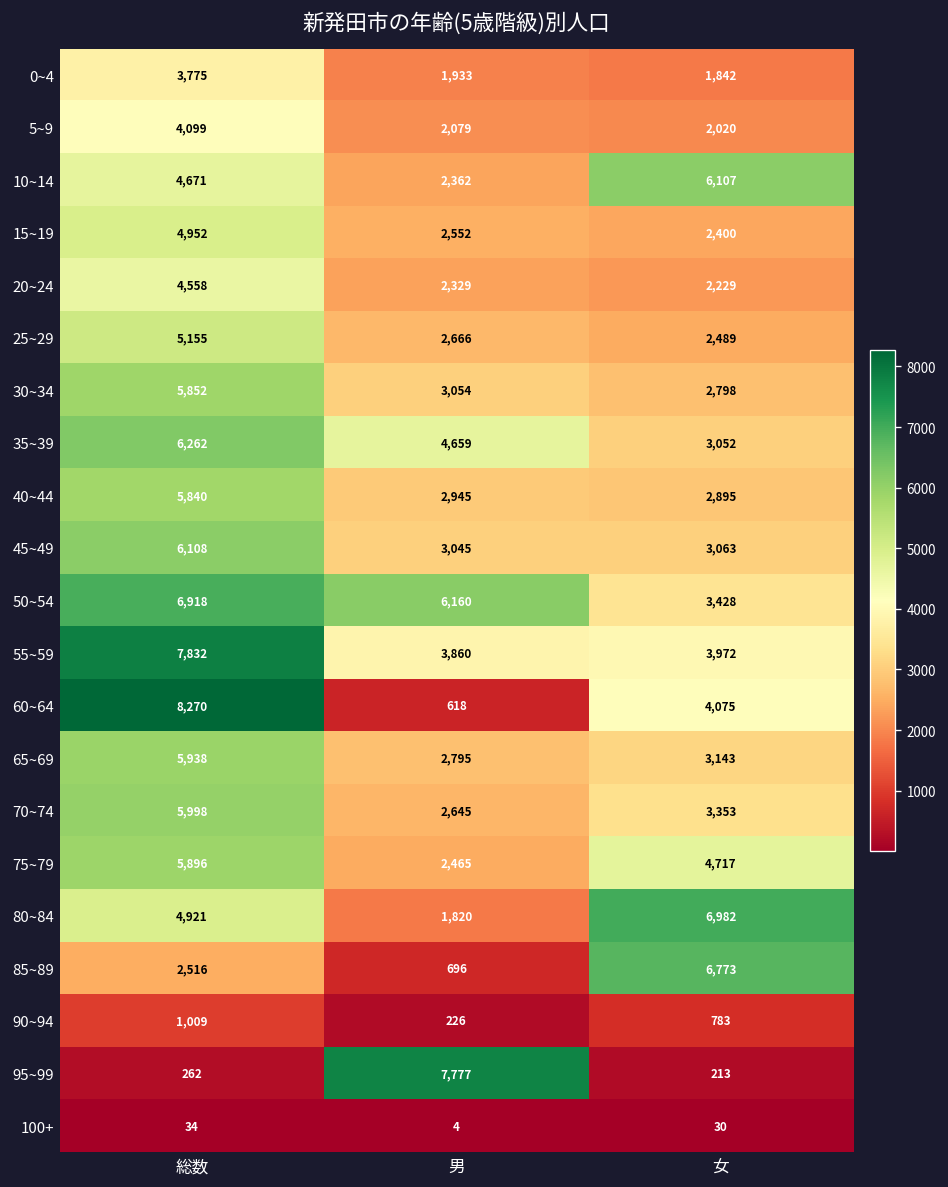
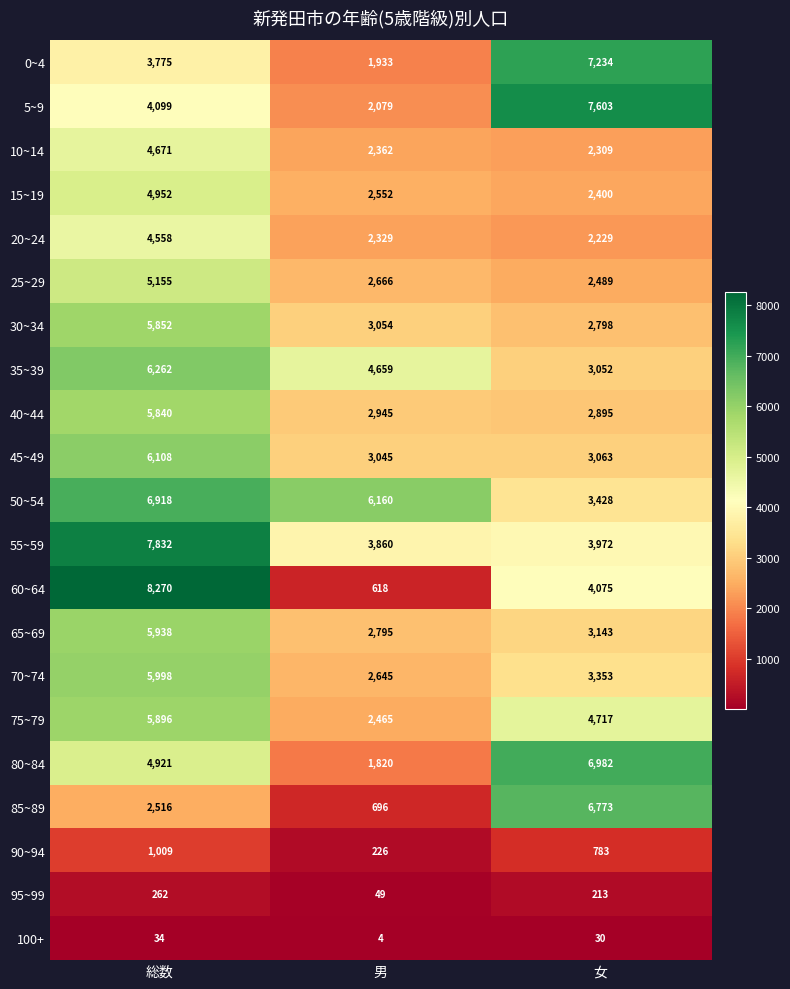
  {
    "0~4": {
      "総数": "3,775",
      "男": "1,933",
-     "女": "1,842"
+     "女": "7,234"
    },
    "5~9": {
      "総数": "4,099",
      "男": "2,079",
-     "女": "2,020"
+     "女": "7,603"
    },
    "10~14": {
      "総数": "4,671",
      "男": "2,362",
-     "女": "6,107"
+     "女": "2,309"
    },
    "15~19": {
      "総数": "4,952",
      "男": "2,552",
      "女": "2,400"
    },
    "20~24": {
      "総数": "4,558",
      "男": "2,329",
      "女": "2,229"
    },
    "25~29": {
      "総数": "5,155",
      "男": "2,666",
      "女": "2,489"
    },
    "30~34": {
      "総数": "5,852",
      "男": "3,054",
      "女": "2,798"
    },
    "35~39": {
      "総数": "6,262",
      "男": "4,659",
      "女": "3,052"
    },
    "40~44": {
      "総数": "5,840",
      "男": "2,945",
      "女": "2,895"
    },
    "45~49": {
      "総数": "6,108",
      "男": "3,045",
      "女": "3,063"
    },
    "50~54": {
      "総数": "6,918",
      "男": "6,160",
      "女": "3,428"
    },
    "55~59": {
      "総数": "7,832",
      "男": "3,860",
      "女": "3,972"
    },
    "60~64": {
      "総数": "8,270",
      "男": "618",
      "女": "4,075"
    },
    "65~69": {
      "総数": "5,938",
      "男": "2,795",
      "女": "3,143"
    },
    "70~74": {
      "総数": "5,998",
      "男": "2,645",
      "女": "3,353"
    },
    "75~79": {
      "総数": "5,896",
      "男": "2,465",
      "女": "4,717"
    },
    "80~84": {
      "総数": "4,921",
      "男": "1,820",
      "女": "6,982"
    },
    "85~89": {
      "総数": "2,516",
      "男": "696",
      "女": "6,773"
    },
    "90~94": {
      "総数": "1,009",
      "男": "226",
      "女": "783"
    },
    "95~99": {
      "総数": "262",
-     "男": "7,777",
+     "男": "49",
      "女": "213"
    },
    "100+": {
      "総数": "34",
      "男": "4",
      "女": "30"
    }
  }
